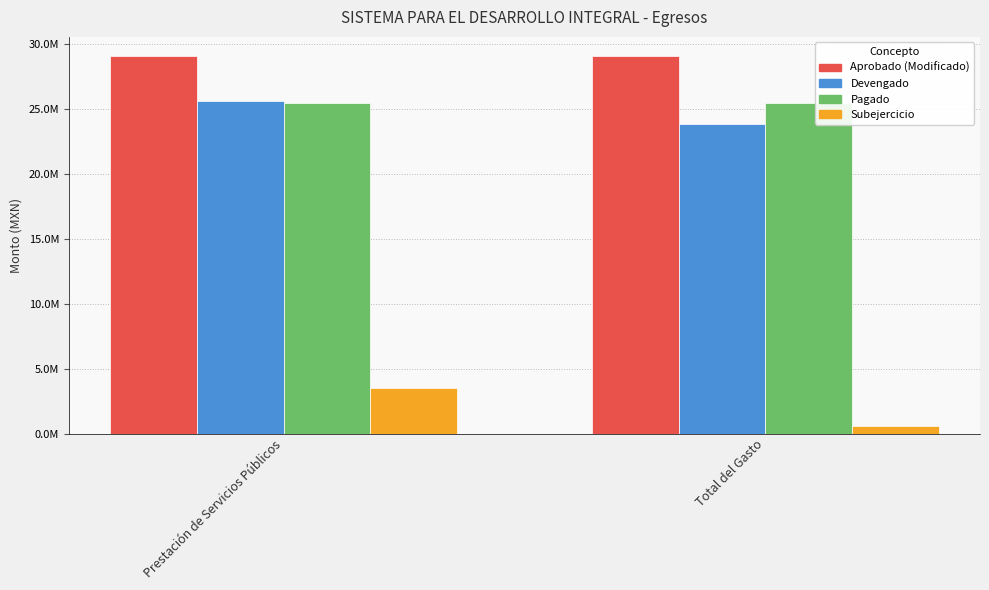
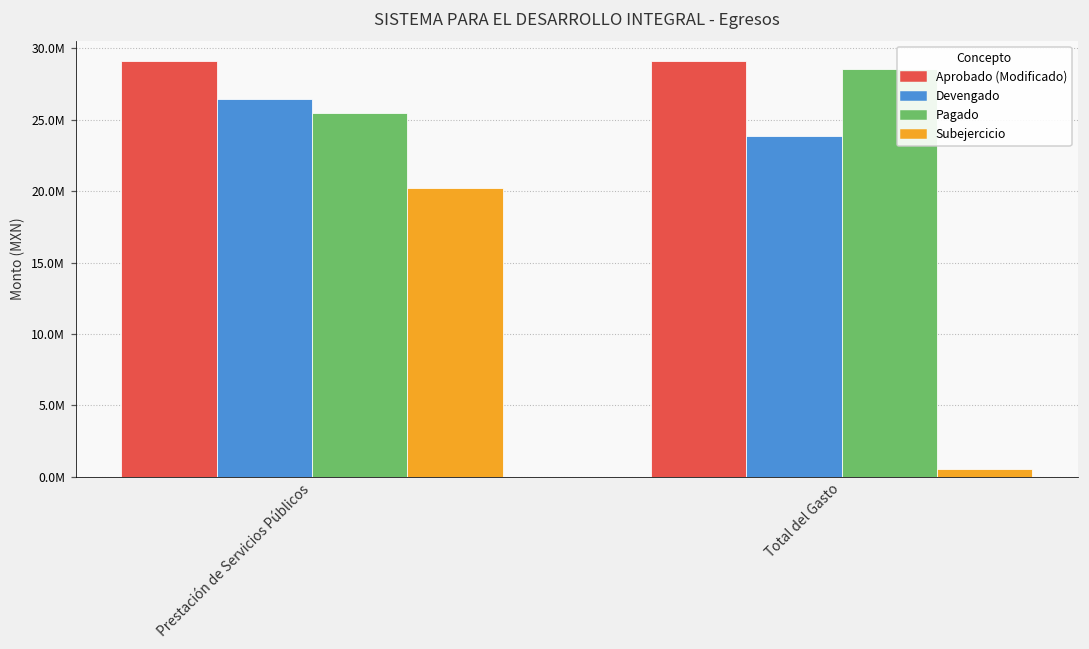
  {
    "Aprobado (Modificado)": {
      "Prestación de Servicios Públicos": 29100000,
      "Total del Gasto": 29100000
    },
    "Devengado": {
-     "Prestación de Servicios Públicos": 25600000,
+     "Prestación de Servicios Públicos": 26400000,
      "Total del Gasto": 23900000
    },
    "Pagado": {
      "Prestación de Servicios Públicos": 25500000,
-     "Total del Gasto": 25500000
+     "Total del Gasto": 28500000
    },
    "Subejercicio": {
-     "Prestación de Servicios Públicos": 3500000,
+     "Prestación de Servicios Públicos": 20200000,
      "Total del Gasto": 600000
    }
  }
